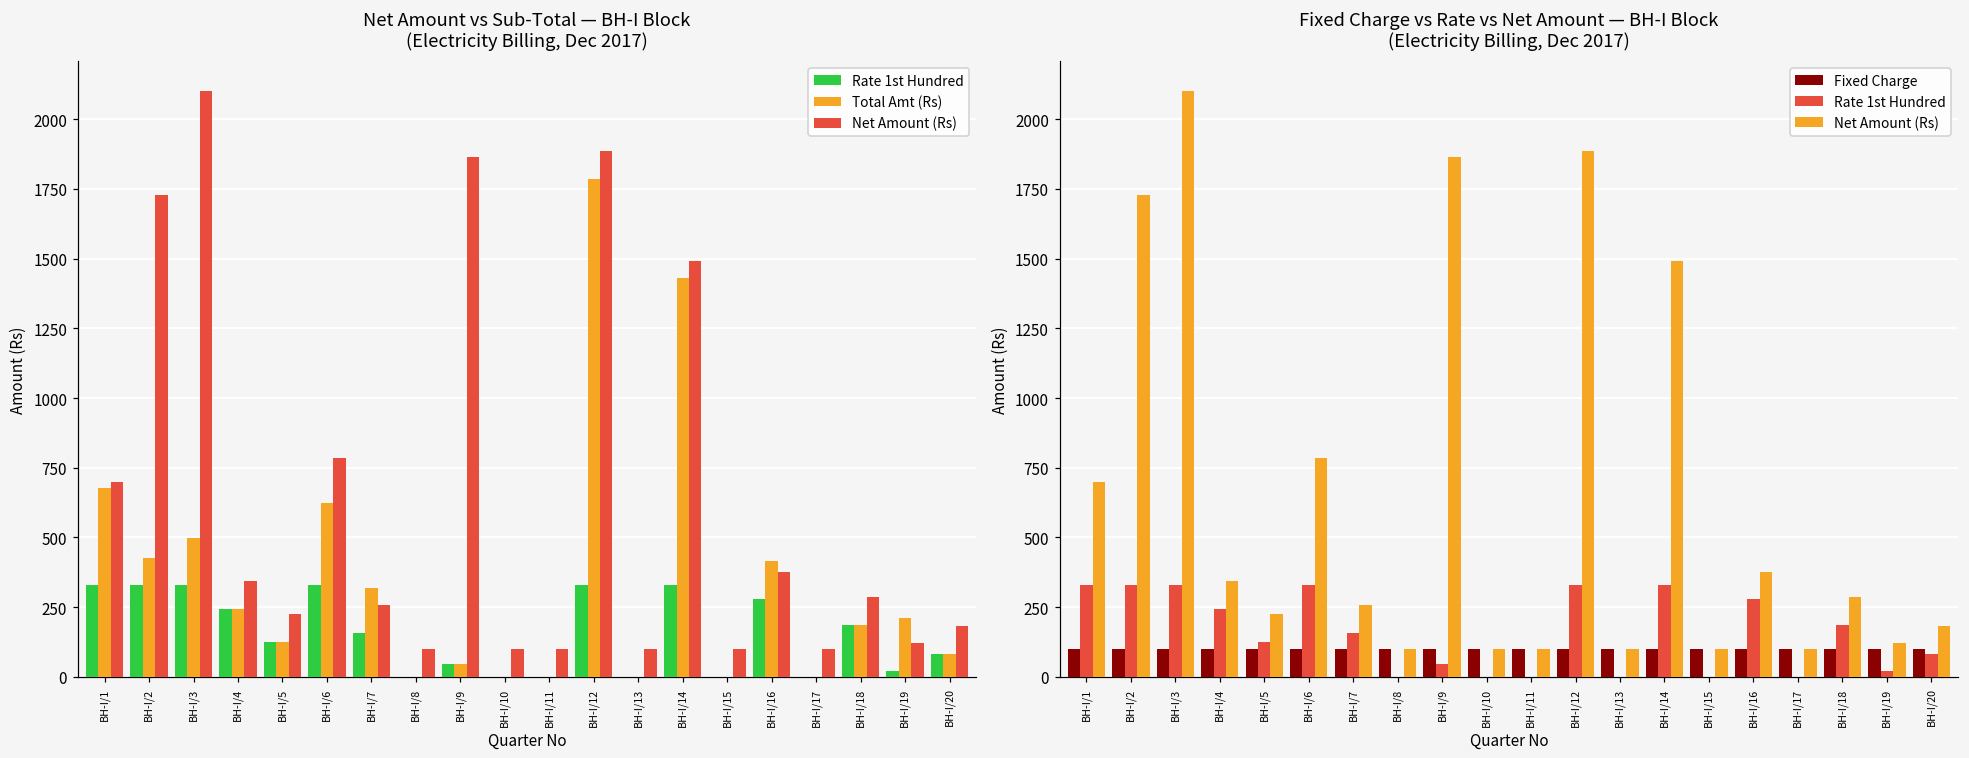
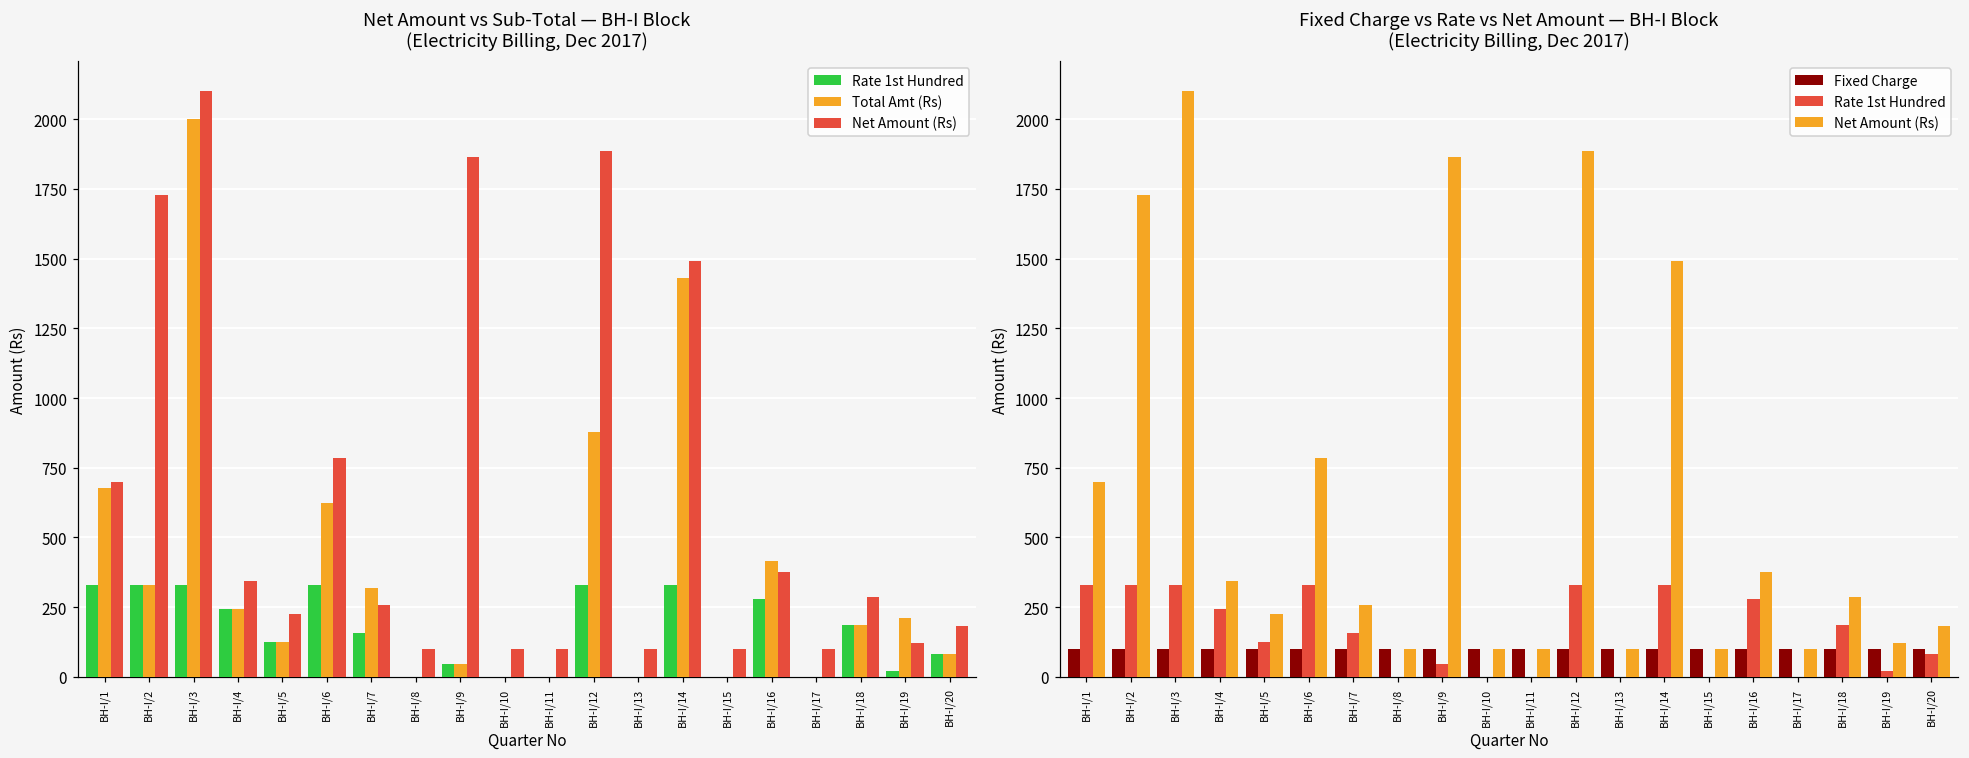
  {
    "Net Amount vs Sub-Total — BH-I Block (Electricity Billing, Dec 2017)": {
      "Total Amt (Rs)": {
        "BH-I/1": 680,
-       "BH-I/2": 430,
-       "BH-I/3": 500,
+       "BH-I/2": 330,
+       "BH-I/3": 2000,
        "BH-I/4": 240,
        "BH-I/5": 130,
        "BH-I/6": 620,
        "BH-I/7": 320,
        "BH-I/8": 0,
        "BH-I/9": 50,
        "BH-I/10": 0,
        "BH-I/11": 0,
-       "BH-I/12": 1790,
+       "BH-I/12": 880,
        "BH-I/13": 0,
        "BH-I/14": 1430,
        "BH-I/15": 0,
        "BH-I/16": 410,
        "BH-I/17": 0,
        "BH-I/18": 180,
        "BH-I/19": 210,
        "BH-I/20": 80
      }
    },
    "Fixed Charge vs Rate vs Net Amount — BH-I Block (Electricity Billing, Dec 2017)": {
      "Fixed Charge": {
        "BH-I/1": 100,
        "BH-I/2": 100,
        "BH-I/3": 100,
        "BH-I/4": 100,
        "BH-I/5": 100,
        "BH-I/6": 100,
        "BH-I/7": 100,
        "BH-I/8": 100,
        "BH-I/9": 100,
        "BH-I/10": 100,
        "BH-I/11": 100,
        "BH-I/12": 100,
        "BH-I/13": 100,
        "BH-I/14": 100,
        "BH-I/15": 100,
        "BH-I/16": 100,
        "BH-I/17": 100,
        "BH-I/18": 100,
        "BH-I/19": 100,
        "BH-I/20": 100
      },
      "Rate 1st Hundred": {
        "BH-I/1": 330,
        "BH-I/2": 330,
        "BH-I/3": 330,
        "BH-I/4": 240,
        "BH-I/5": 130,
        "BH-I/6": 330,
        "BH-I/7": 160,
        "BH-I/8": 0,
        "BH-I/9": 50,
        "BH-I/10": 0,
        "BH-I/11": 0,
        "BH-I/12": 330,
        "BH-I/13": 0,
        "BH-I/14": 330,
        "BH-I/15": 0,
        "BH-I/16": 280,
        "BH-I/17": 0,
        "BH-I/18": 180,
        "BH-I/19": 20,
        "BH-I/20": 80
      },
      "Net Amount (Rs)": {
        "BH-I/1": 700,
        "BH-I/2": 1730,
        "BH-I/3": 2100,
        "BH-I/4": 340,
        "BH-I/5": 230,
        "BH-I/6": 780,
        "BH-I/7": 260,
        "BH-I/8": 100,
        "BH-I/9": 1870,
        "BH-I/10": 100,
        "BH-I/11": 100,
        "BH-I/12": 1890,
        "BH-I/13": 100,
        "BH-I/14": 1490,
        "BH-I/15": 100,
        "BH-I/16": 380,
        "BH-I/17": 100,
        "BH-I/18": 280,
        "BH-I/19": 120,
        "BH-I/20": 180
      }
    }
  }
